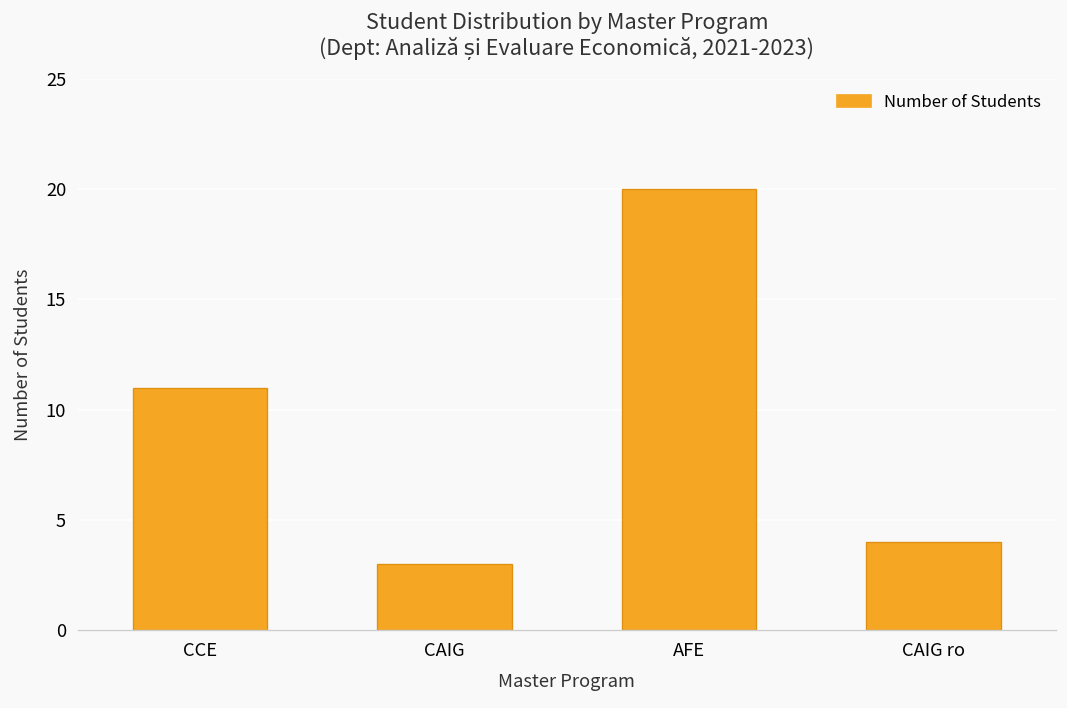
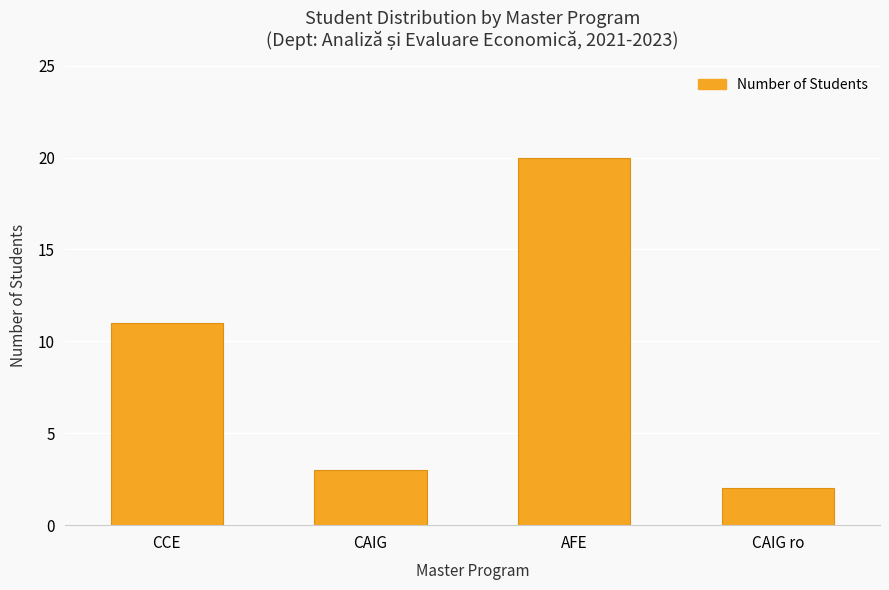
  {
    "CCE": 11,
    "CAIG": 3,
    "AFE": 20,
-   "CAIG ro": 4
+   "CAIG ro": 2
  }
